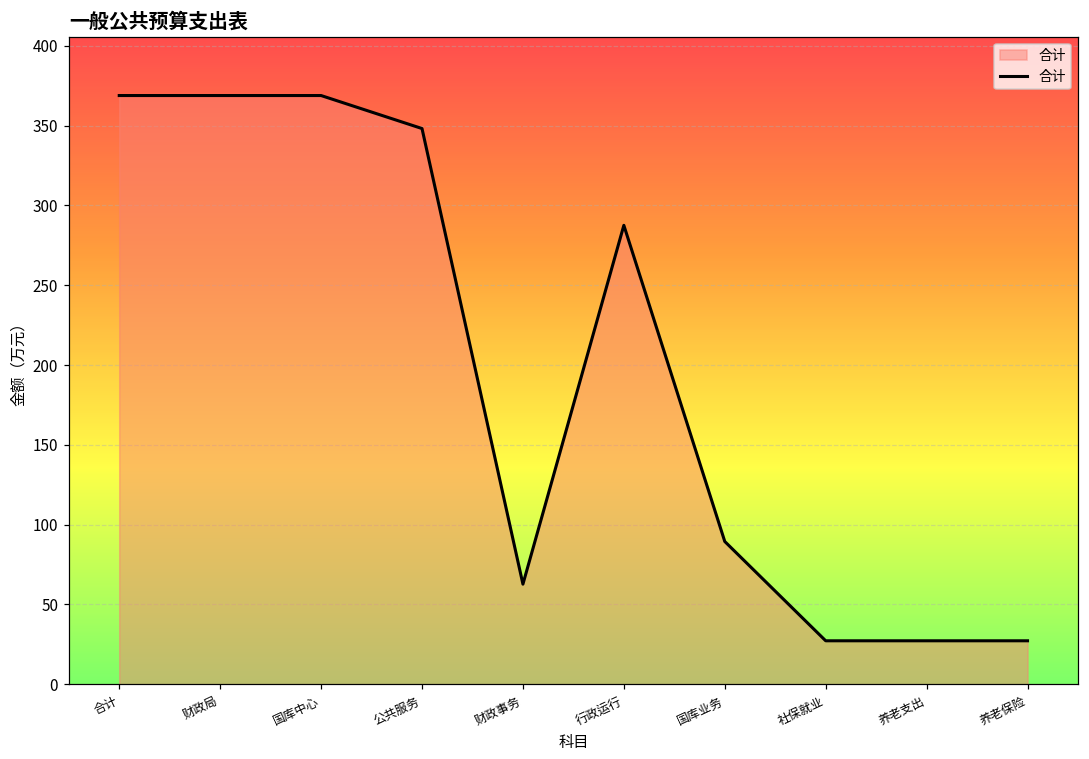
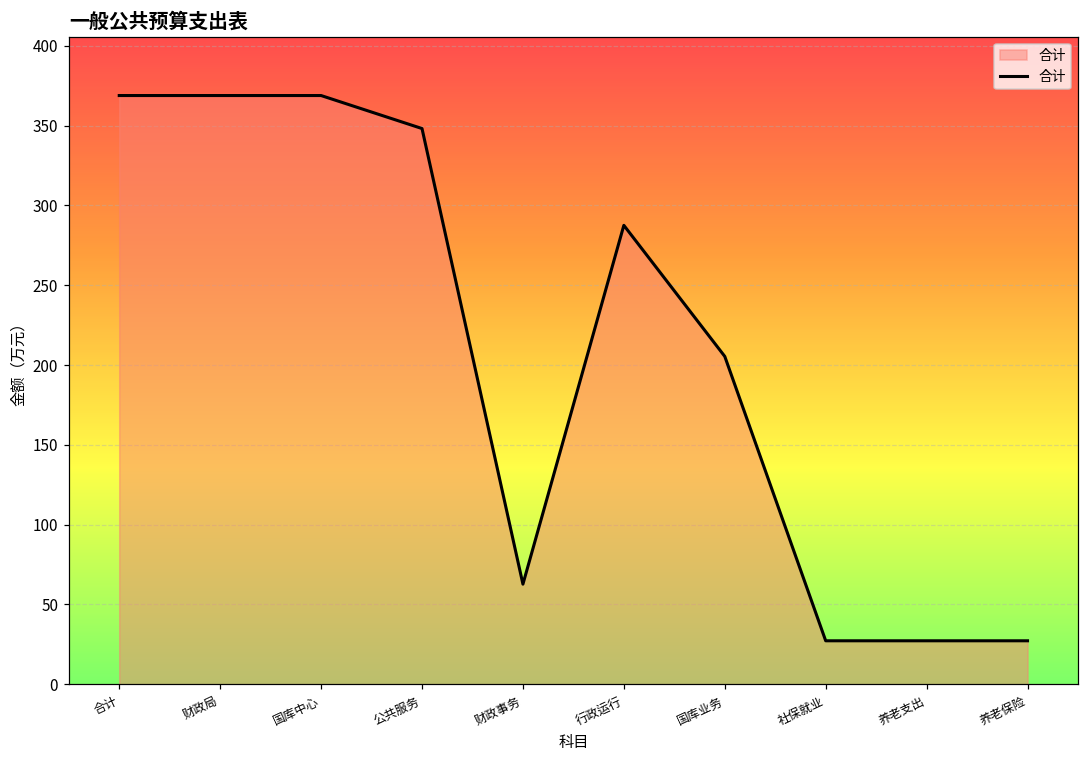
  {
    "合计": 369,
    "财政局": 369,
    "国库中心": 369,
    "公共服务": 348,
    "财政事务": 63,
    "行政运行": 288,
-   "国库业务": 89,
+   "国库业务": 205,
    "社保就业": 27,
    "养老支出": 27,
    "养老保险": 27
  }
